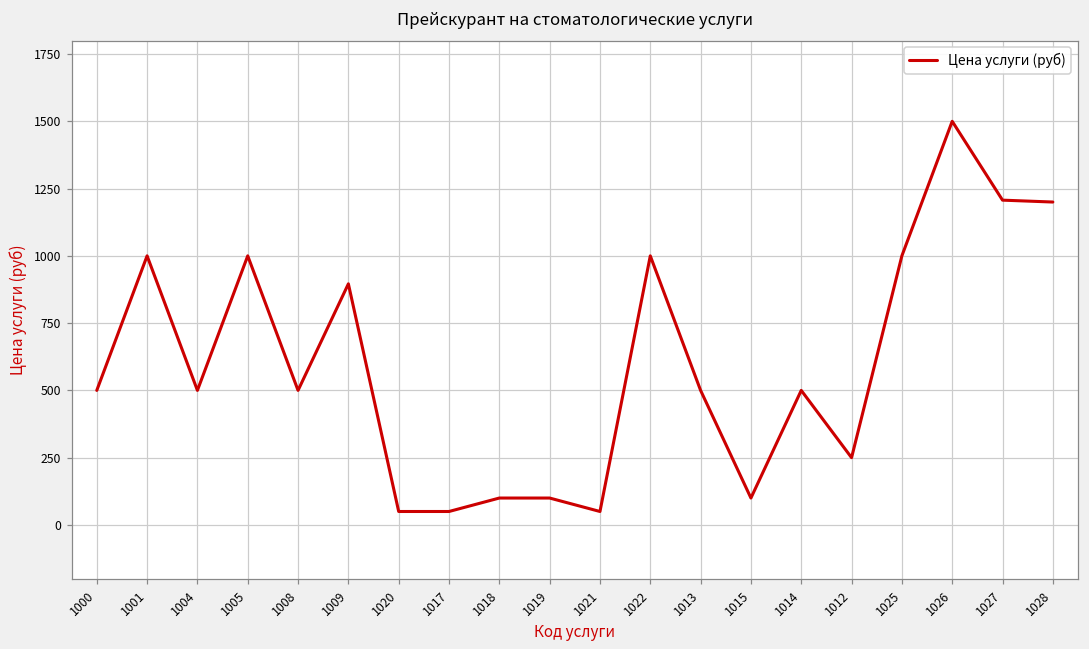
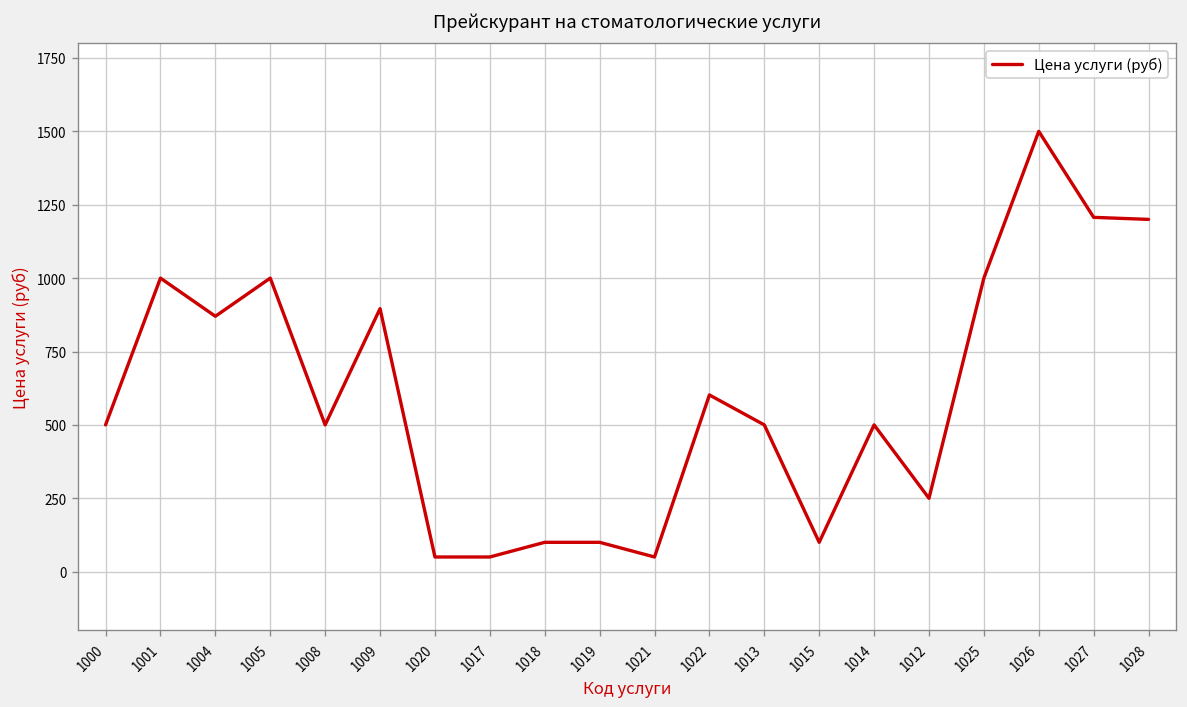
  {
    "1000": 500,
    "1001": 1000,
-   "1004": 500,
+   "1004": 870,
    "1005": 1000,
    "1008": 500,
    "1009": 900,
    "1020": 50,
    "1017": 50,
    "1018": 100,
    "1019": 100,
    "1021": 50,
-   "1022": 1000,
+   "1022": 600,
    "1013": 500,
    "1015": 100,
    "1014": 500,
    "1012": 250,
    "1025": 1000,
    "1026": 1500,
    "1027": 1210,
    "1028": 1200
  }
